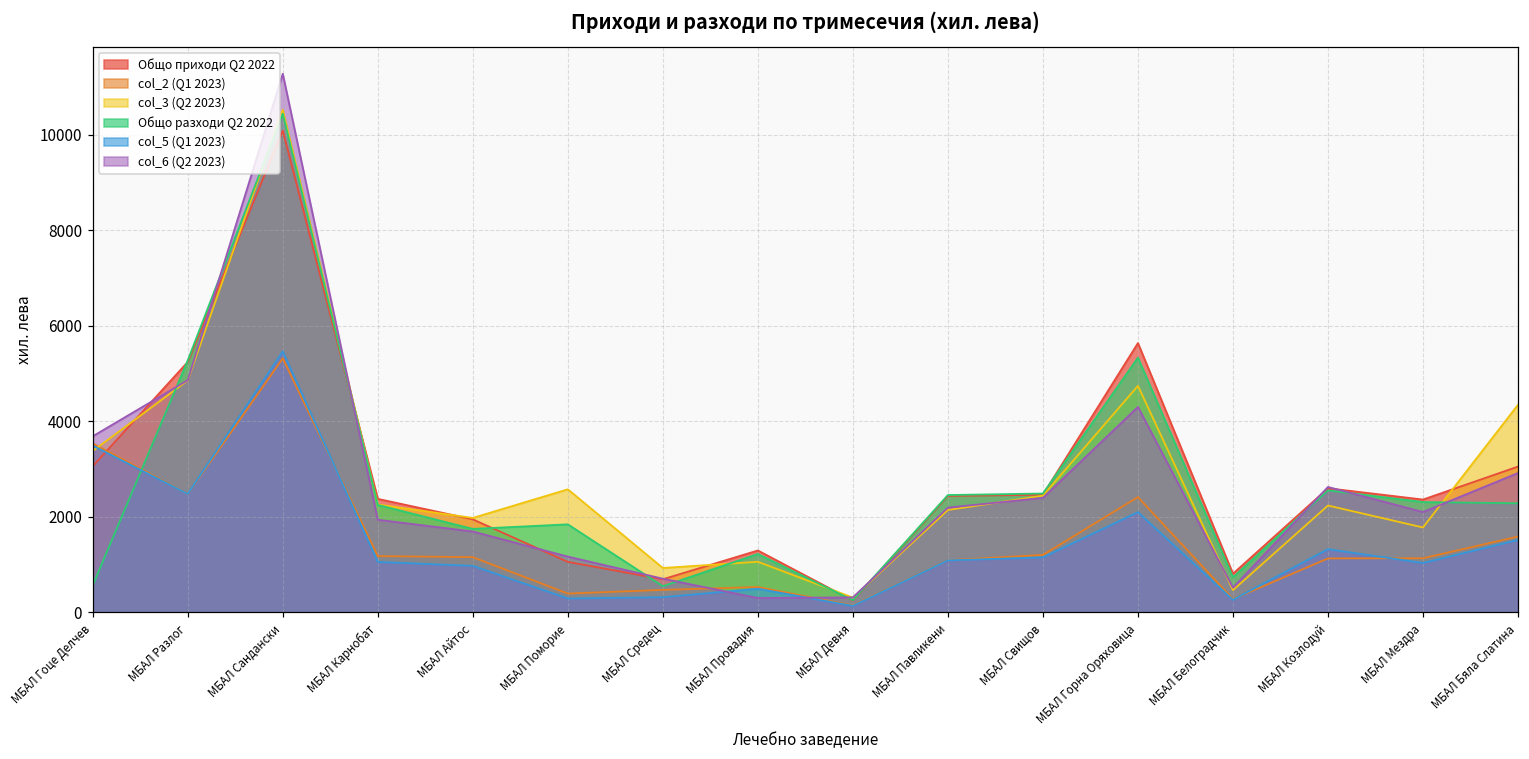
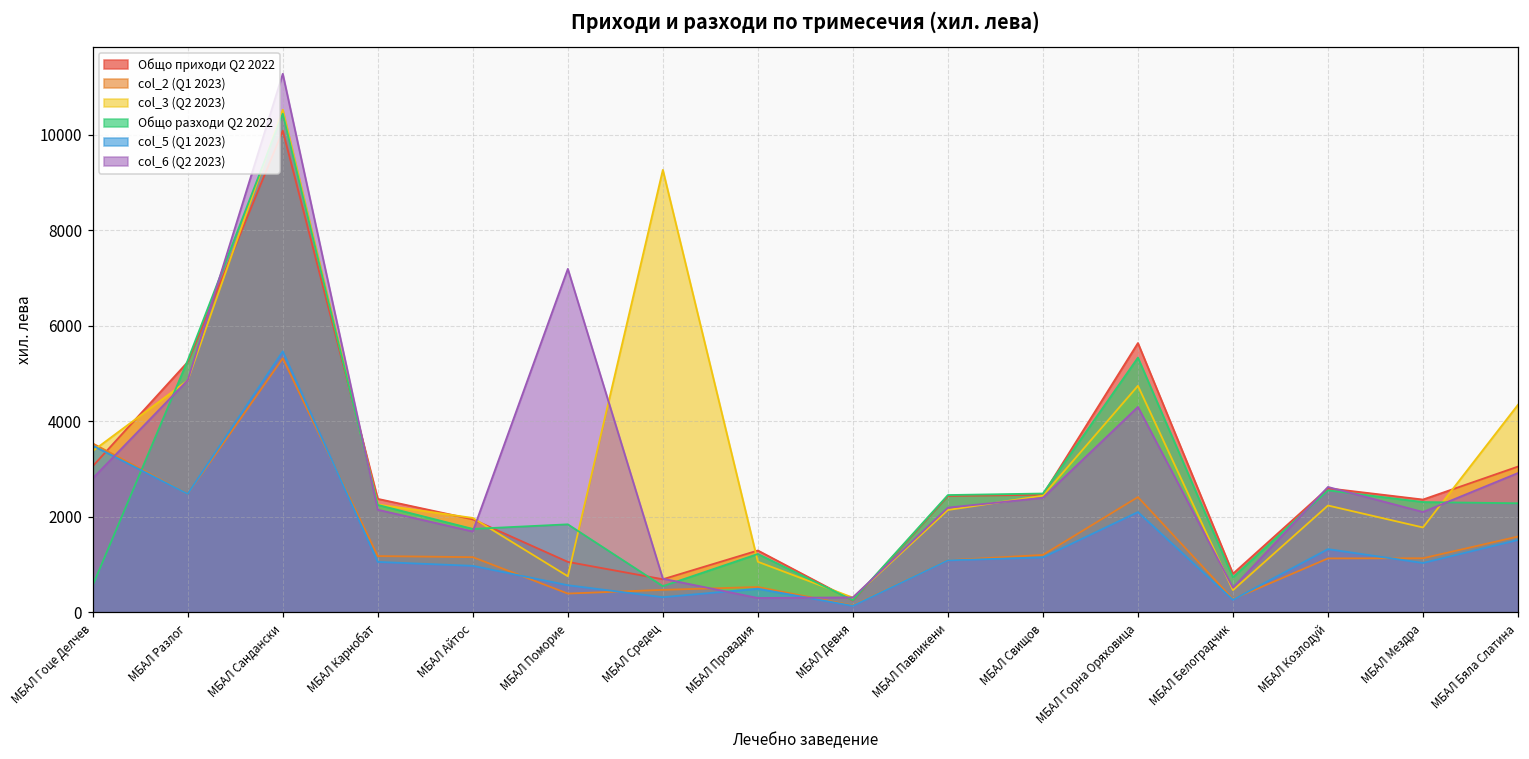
  {
    "col_3 (Q2 2023)": {
      "МБАЛ Гоце Делчев": 3400,
      "МБАЛ Сандански": 10500,
-     "МБАЛ Поморие": 2600,
-     "МБАЛ Средец": 900,
+     "МБАЛ Поморие": 800,
+     "МБАЛ Средец": 9300,
      "МБАЛ Провадия": 1100,
      "МБАЛ Горна Оряховица": 4700,
      "МБАЛ Козлодуй": 2200,
      "МБАЛ Мездра": 1800,
      "МБАЛ Бяла Слатина": 4300
    },
    "Общо разходи Q2 2022": {
      "МБАЛ Гоце Делчев": 600,
      "МБАЛ Сандански": 10400,
      "МБАЛ Поморие": 1800,
      "МБАЛ Средец": 500,
      "МБАЛ Провадия": 1200,
      "МБАЛ Горна Оряховица": 5300,
      "МБАЛ Белоградчик": 700,
      "МБАЛ Бяла Слатина": 2300
    },
    "col_5 (Q1 2023)": {
      "МБАЛ Сандански": 5500,
      "МБАЛ Карнобат": 1100,
      "МБАЛ Айтос": 1000,
-     "МБАЛ Поморие": 300,
+     "МБАЛ Поморие": 600,
      "МБАЛ Средец": 300,
      "МБАЛ Горна Оряховица": 2100,
      "МБАЛ Козлодуй": 1300,
      "МБАЛ Мездра": 1000,
      "МБАЛ Бяла Слатина": 1500
    },
    "col_6 (Q2 2023)": {
-     "МБАЛ Гоце Делчев": 3700,
+     "МБАЛ Гоце Делчев": 2800,
      "МБАЛ Сандански": 11300,
-     "МБАЛ Карнобат": 1900,
-     "МБАЛ Поморие": 1200,
+     "МБАЛ Карнобат": 2100,
+     "МБАЛ Поморие": 7200,
      "МБАЛ Провадия": 300,
      "МБАЛ Горна Оряховица": 4300,
      "МБАЛ Мездра": 2100,
      "МБАЛ Бяла Слатина": 2900
    }
  }
